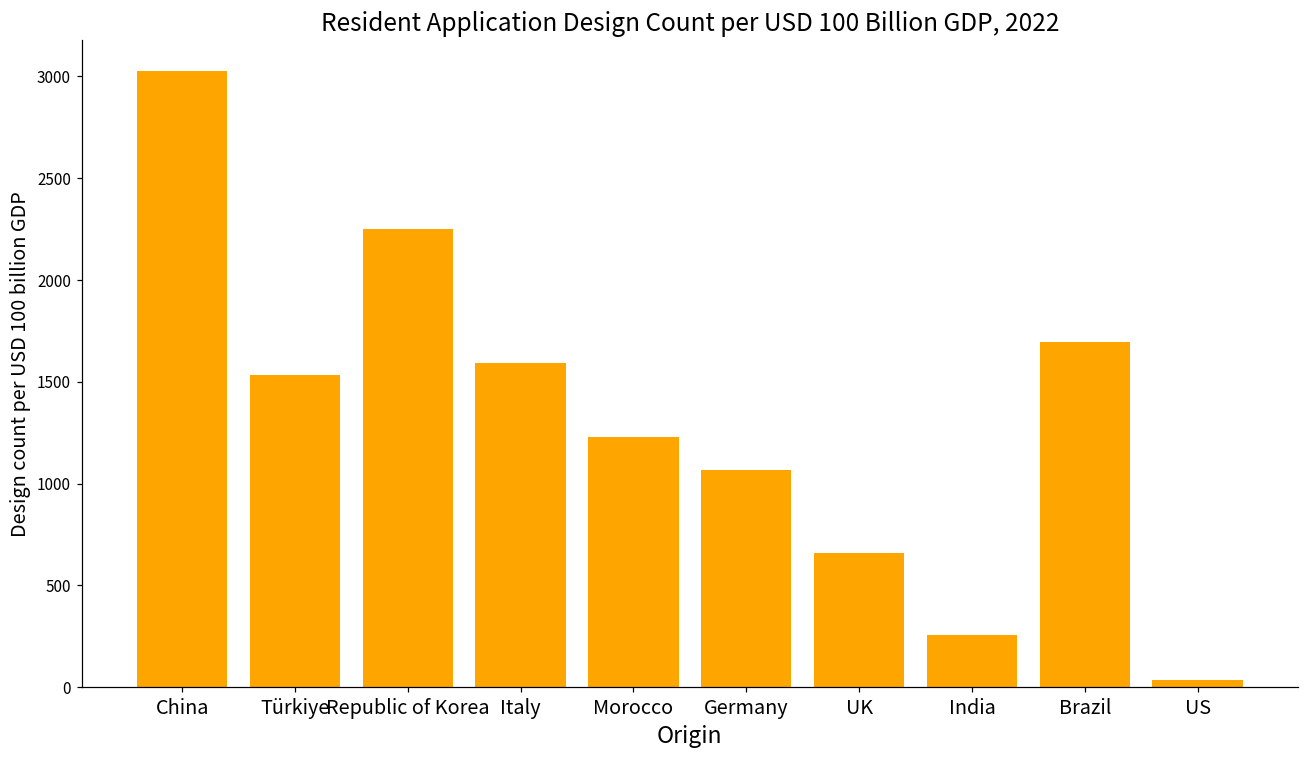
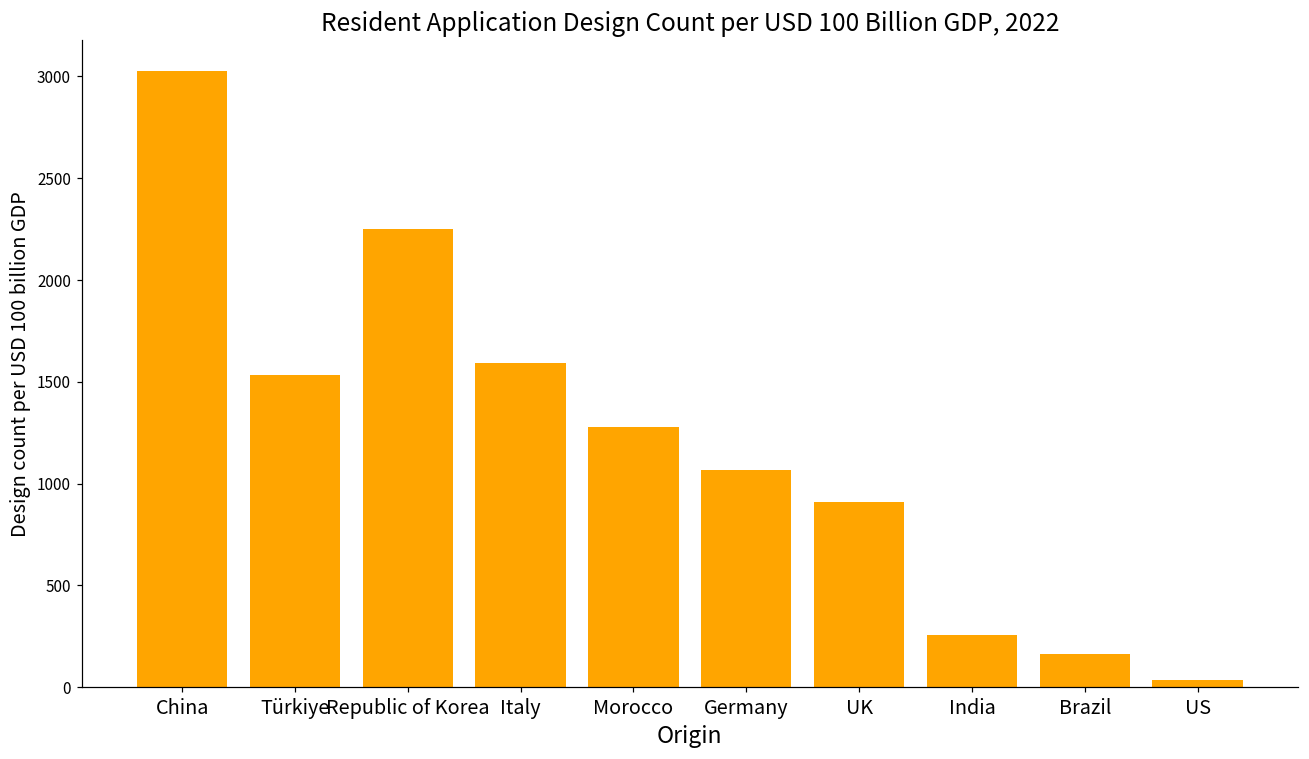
  {
    "China": 3030,
    "Türkiye": 1540,
    "Republic of Korea": 2250,
    "Italy": 1590,
-   "Morocco": 1230,
+   "Morocco": 1280,
    "Germany": 1070,
-   "UK": 660,
+   "UK": 910,
    "India": 260,
-   "Brazil": 1690,
+   "Brazil": 160,
    "US": 30
  }
